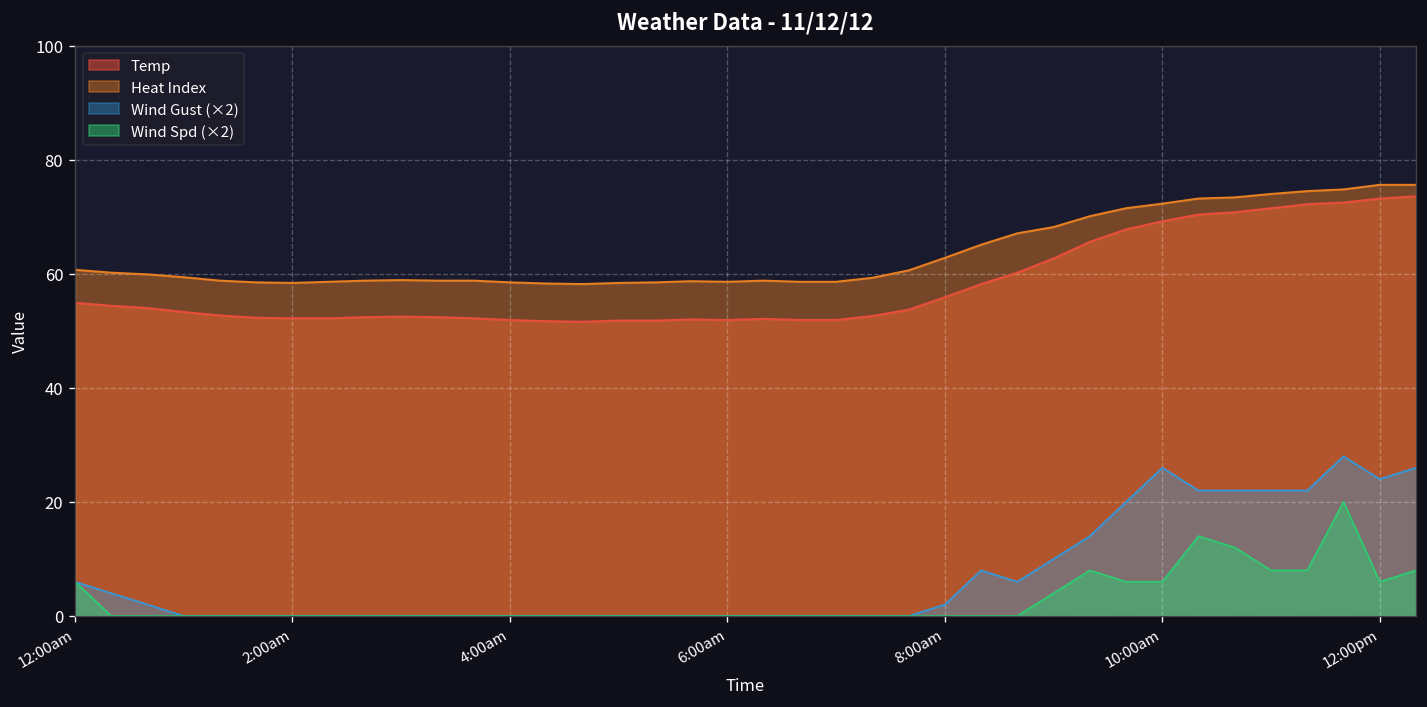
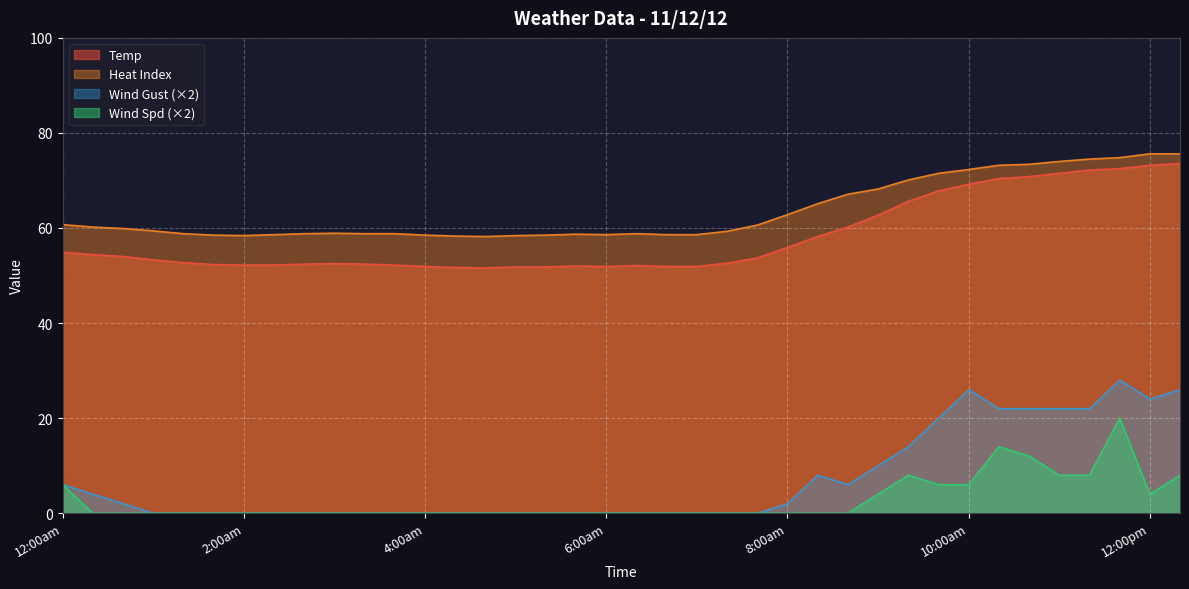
  {
    "Wind Gust (×2)": {
      "8:00am": 2,
      "10:00am": 26,
      "12:00pm": 24
    },
    "Wind Spd (×2)": {
      "8:00am": 0,
      "10:00am": 6,
-     "12:00pm": 6
+     "12:00pm": 4
    }
  }
